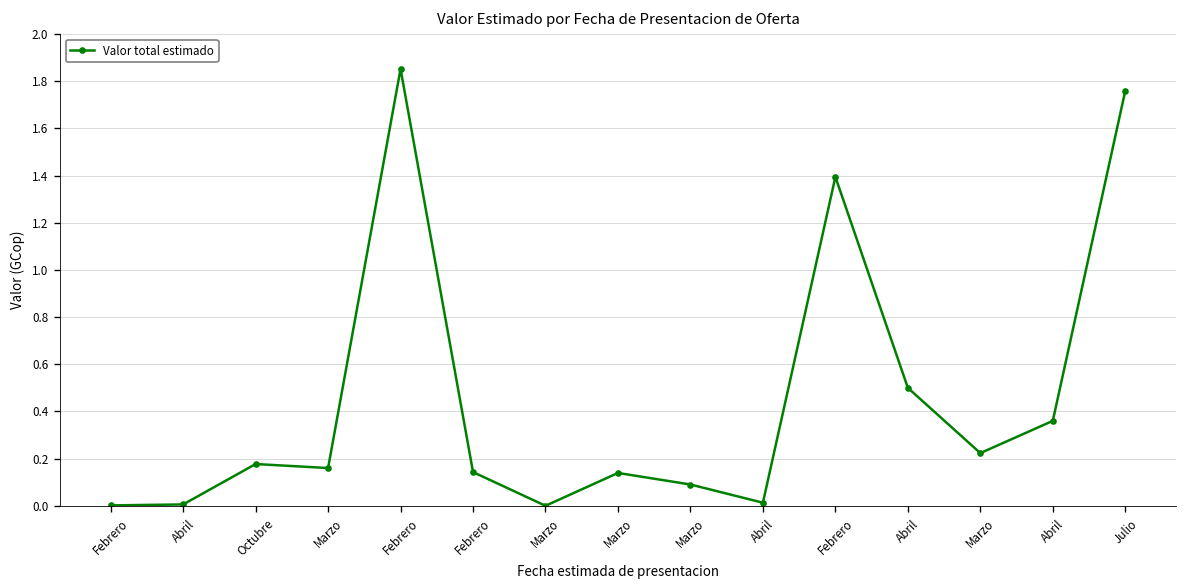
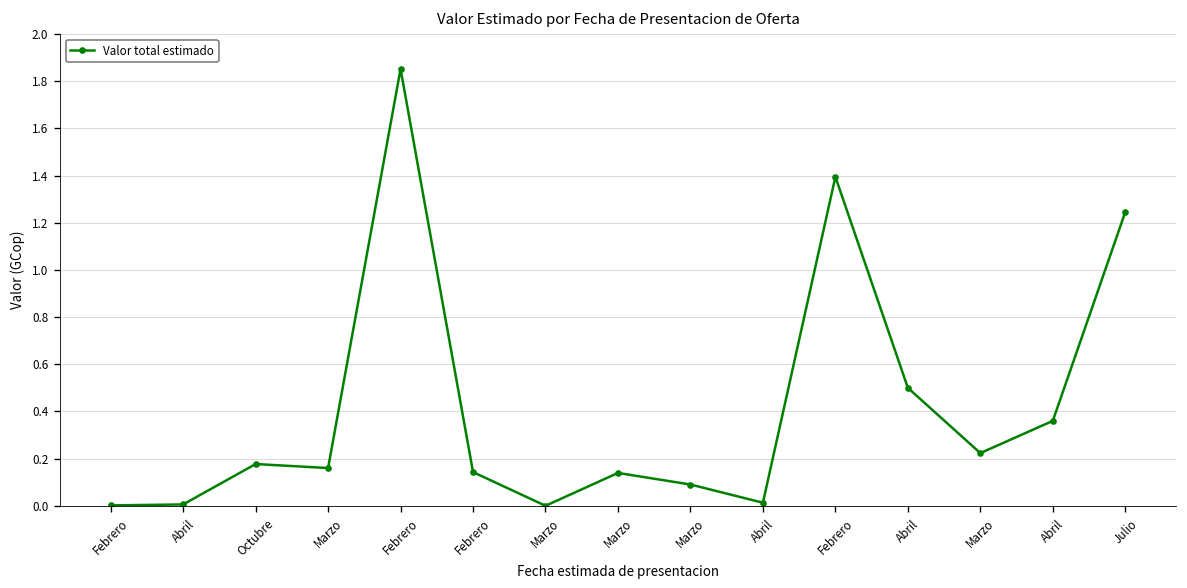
  {
    "Octubre": 0.18,
-   "Julio": 1.76
+   "Julio": 1.25
  }
